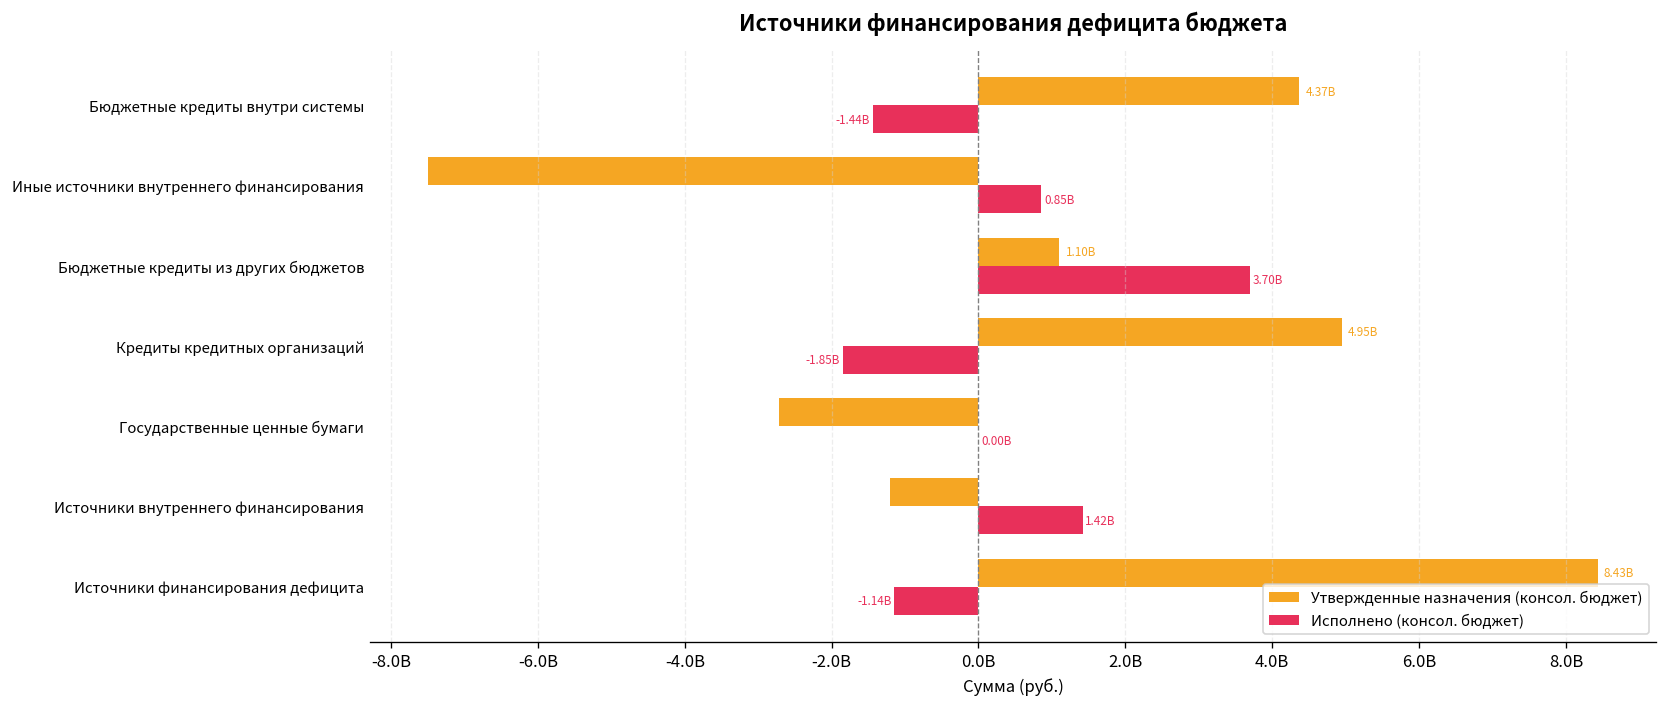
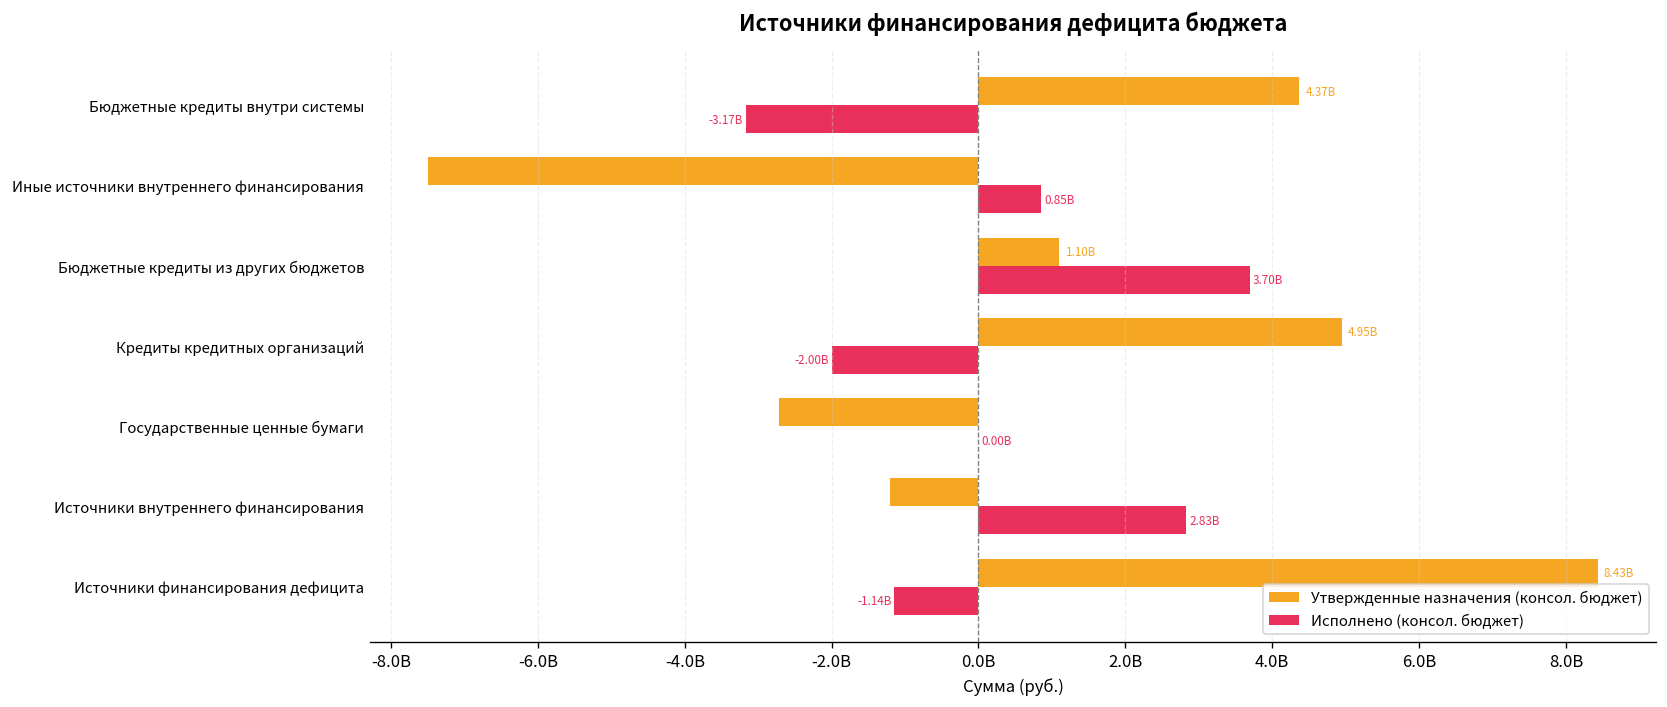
  {
    "Утвержденные назначения (консол. бюджет)": {
      "Бюджетные кредиты внутри системы": "4.37B",
      "Бюджетные кредиты из других бюджетов": "1.10B",
      "Кредиты кредитных организаций": "4.95B",
      "Источники финансирования дефицита": "8.43B"
    },
    "Исполнено (консол. бюджет)": {
-     "Бюджетные кредиты внутри системы": "-1.44B",
+     "Бюджетные кредиты внутри системы": "-3.17B",
      "Иные источники внутреннего финансирования": "0.85B",
      "Бюджетные кредиты из других бюджетов": "3.70B",
-     "Кредиты кредитных организаций": "-1.85B",
+     "Кредиты кредитных организаций": "-2.00B",
      "Государственные ценные бумаги": "0.00B",
-     "Источники внутреннего финансирования": "1.42B",
+     "Источники внутреннего финансирования": "2.83B",
      "Источники финансирования дефицита": "-1.14B"
    }
  }
